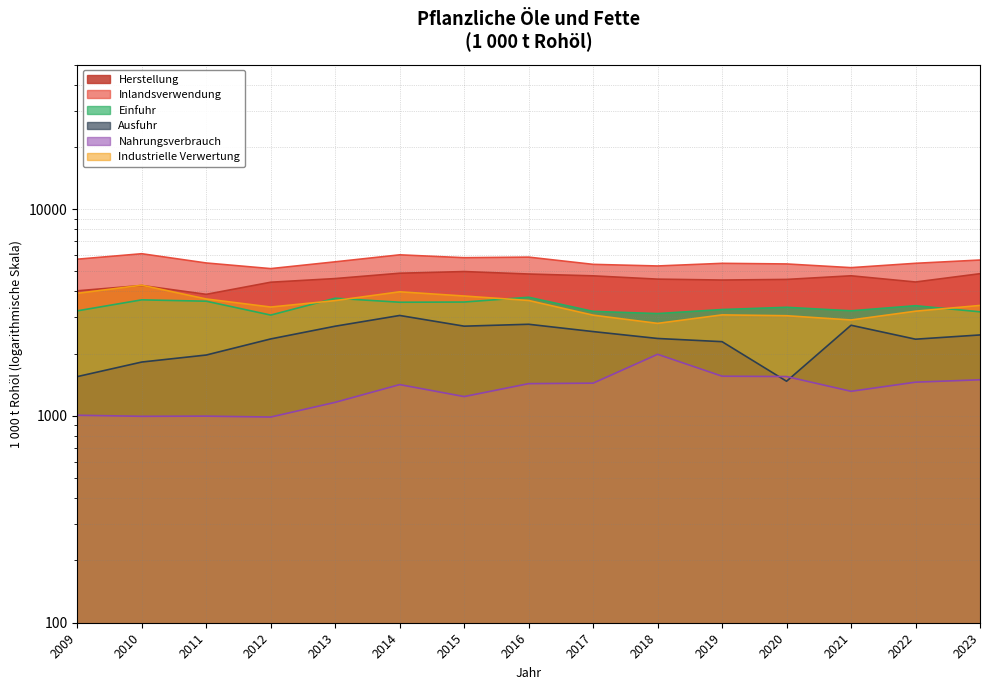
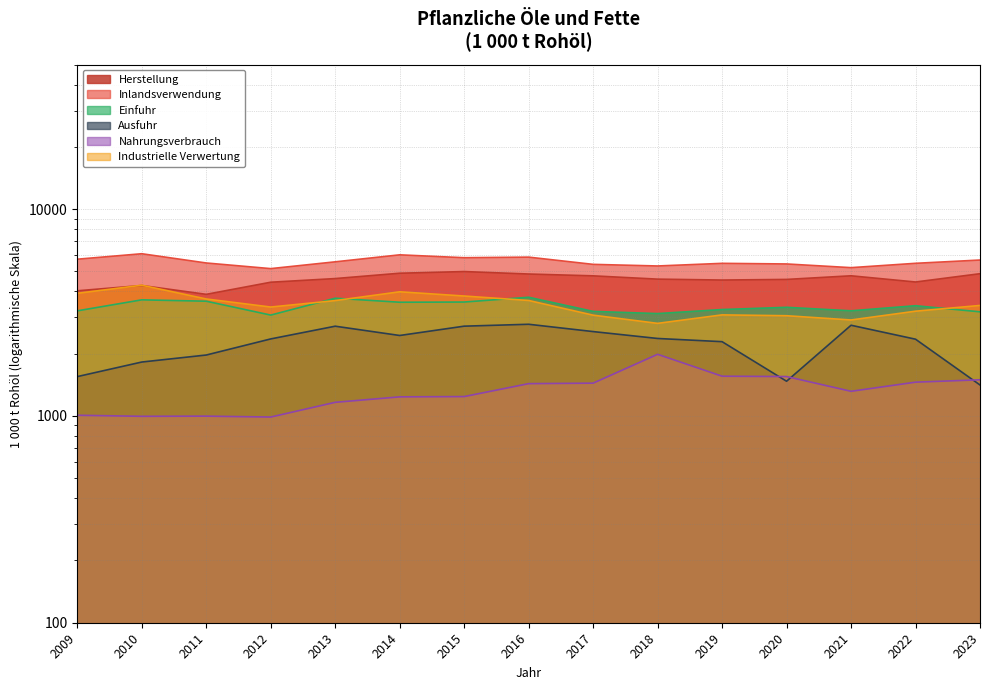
  {
    "Einfuhr": {
      "2009": 3200,
      "2010": 3600,
      "2012": 3100,
      "2014": 3500,
      "2015": 3600,
      "2016": 3800,
      "2017": 3200,
      "2018": 3100,
      "2019": 3300,
      "2020": 3400,
      "2021": 3200,
      "2022": 3400,
      "2023": 3200
    },
    "Ausfuhr": {
      "2009": 1600,
      "2010": 1800,
      "2011": 2000,
      "2012": 2400,
      "2013": 2700,
-     "2014": 3100,
+     "2014": 2500,
      "2015": 2700,
      "2016": 2800,
      "2017": 2600,
      "2018": 2400,
      "2019": 2300,
      "2020": 1500,
      "2021": 2700,
      "2022": 2400,
-     "2023": 2500
+     "2023": 1400
    },
    "Nahrungsverbrauch": {
      "2009": 1000,
      "2010": 1000,
      "2011": 1000,
      "2012": 1000,
      "2013": 1200,
-     "2014": 1400,
+     "2014": 1200,
      "2015": 1200,
      "2016": 1400,
      "2017": 1400,
      "2018": 2000,
      "2019": 1600,
      "2020": 1600,
      "2021": 1300,
      "2022": 1500,
      "2023": 1500
    },
    "Industrielle Verwertung": {
      "2012": 3400,
      "2014": 4000,
      "2015": 3800,
      "2016": 3600,
      "2017": 3100,
      "2018": 2800,
      "2019": 3100,
      "2020": 3100,
      "2021": 2900,
      "2022": 3200,
      "2023": 3400
    }
  }
